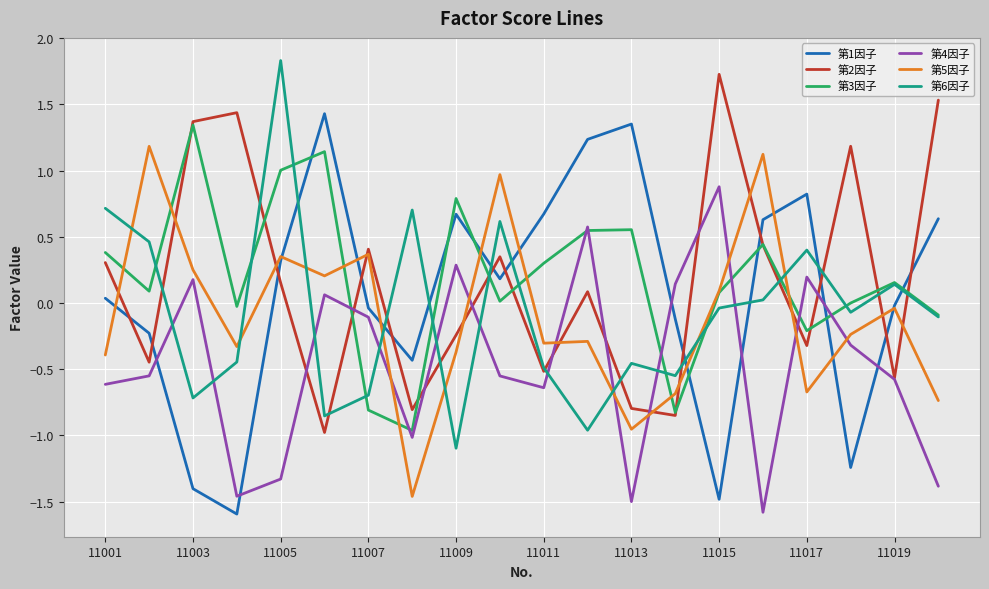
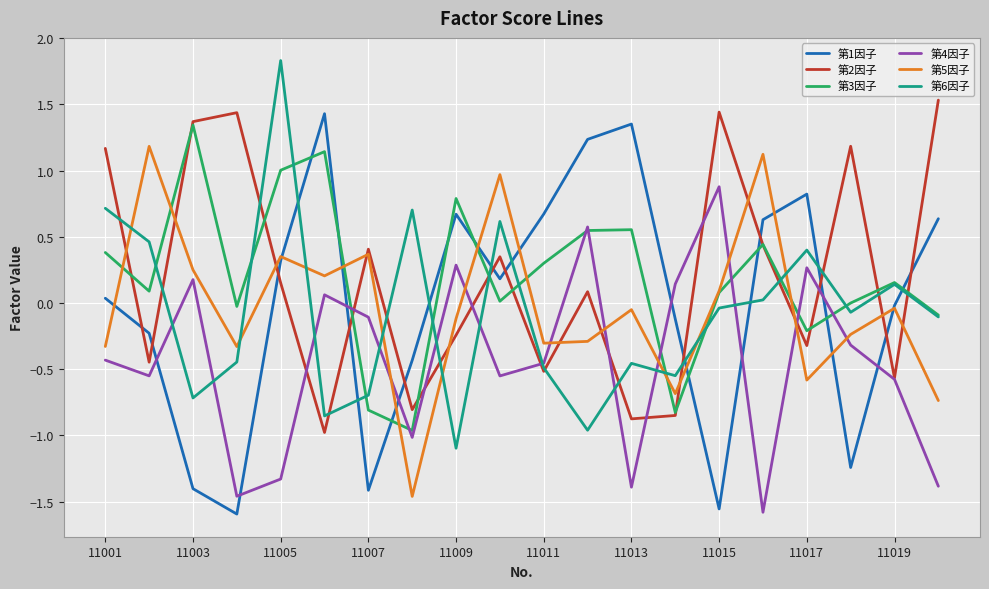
  {
    "第1因子": {
      "11001": 0.04,
      "11003": -1.40,
      "11005": 0.32,
-     "11007": -0.04,
+     "11007": -1.41,
      "11009": 0.67,
      "11011": 0.67,
      "11013": 1.35,
-     "11015": -1.48,
+     "11015": -1.55,
      "11017": 0.82,
      "11019": -0.02
    },
    "第2因子": {
-     "11001": 0.31,
+     "11001": 1.17,
      "11003": 1.37,
      "11005": 0.15,
      "11007": 0.41,
      "11009": -0.24,
      "11011": -0.52,
-     "11013": -0.80,
-     "11015": 1.73,
+     "11013": -0.87,
+     "11015": 1.44,
      "11017": -0.32
    },
    "第4因子": {
-     "11001": -0.61,
+     "11001": -0.43,
      "11003": 0.18,
      "11005": -1.33,
      "11007": -0.11,
      "11009": 0.29,
-     "11011": -0.64,
-     "11013": -1.50,
+     "11011": -0.45,
+     "11013": -1.39,
      "11015": 0.88,
-     "11017": 0.20
+     "11017": 0.27
    },
    "第5因子": {
-     "11001": -0.39,
+     "11001": -0.33,
      "11003": 0.25,
      "11005": 0.35,
      "11007": 0.37,
-     "11009": -0.37,
+     "11009": -0.12,
      "11011": -0.30,
-     "11013": -0.95,
-     "11017": -0.67,
+     "11013": -0.05,
+     "11017": -0.58,
      "11019": -0.04
    }
  }
